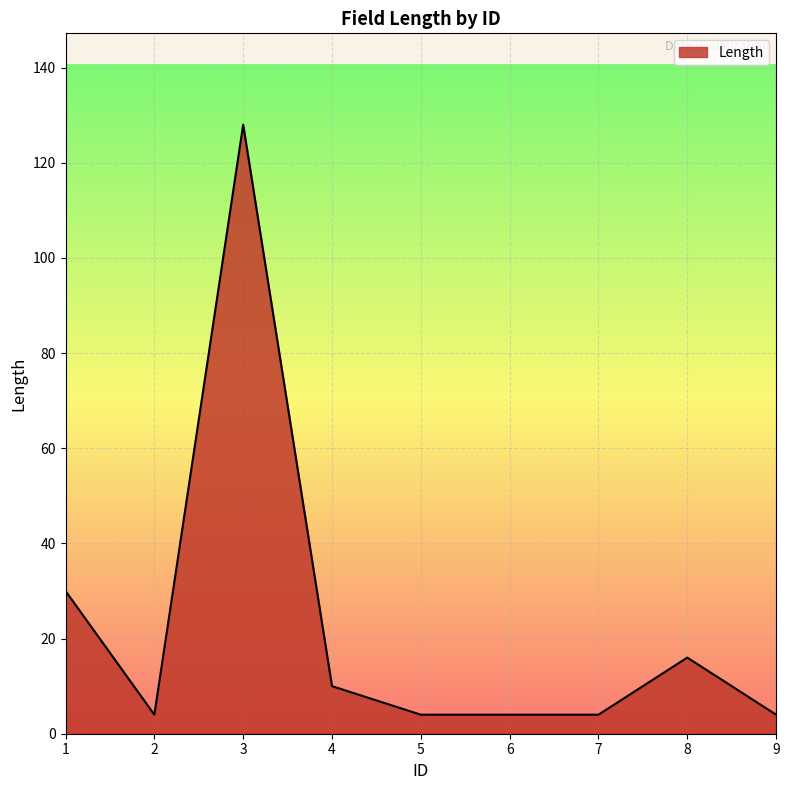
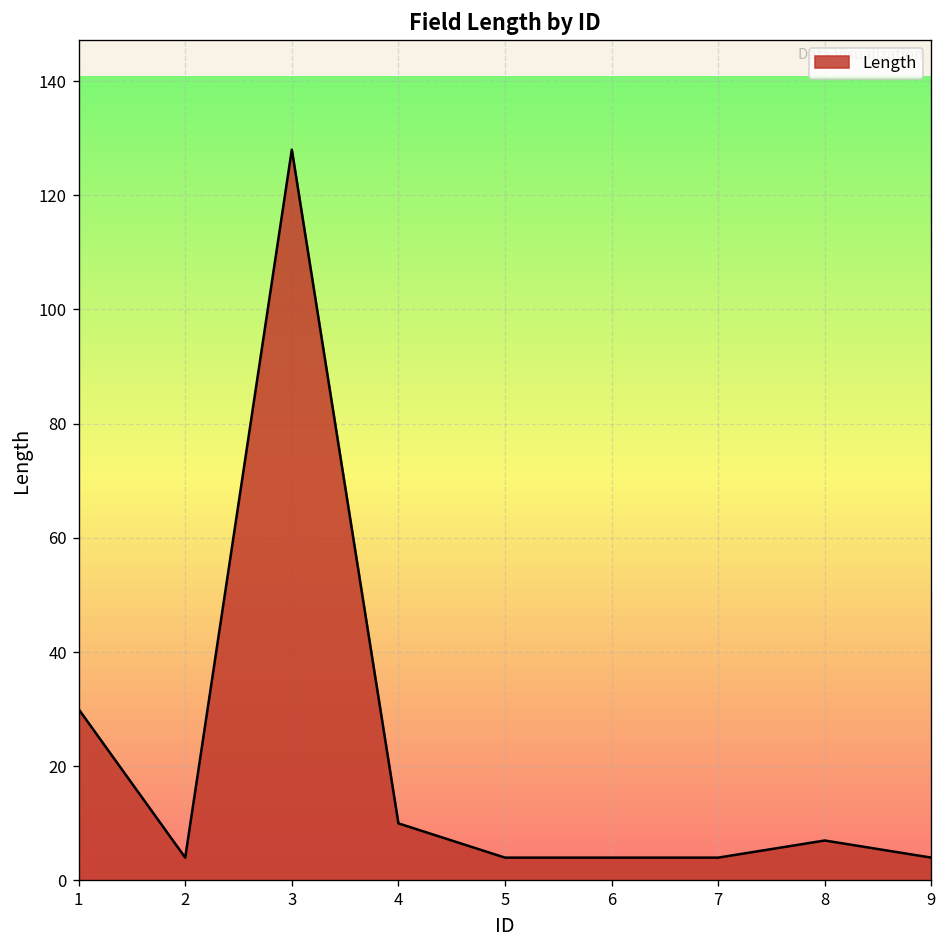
  {
    "1": 30,
    "2": 4,
    "3": 128,
    "4": 10,
    "5": 4,
    "6": 4,
    "7": 4,
-   "8": 16,
+   "8": 7,
    "9": 4
  }
